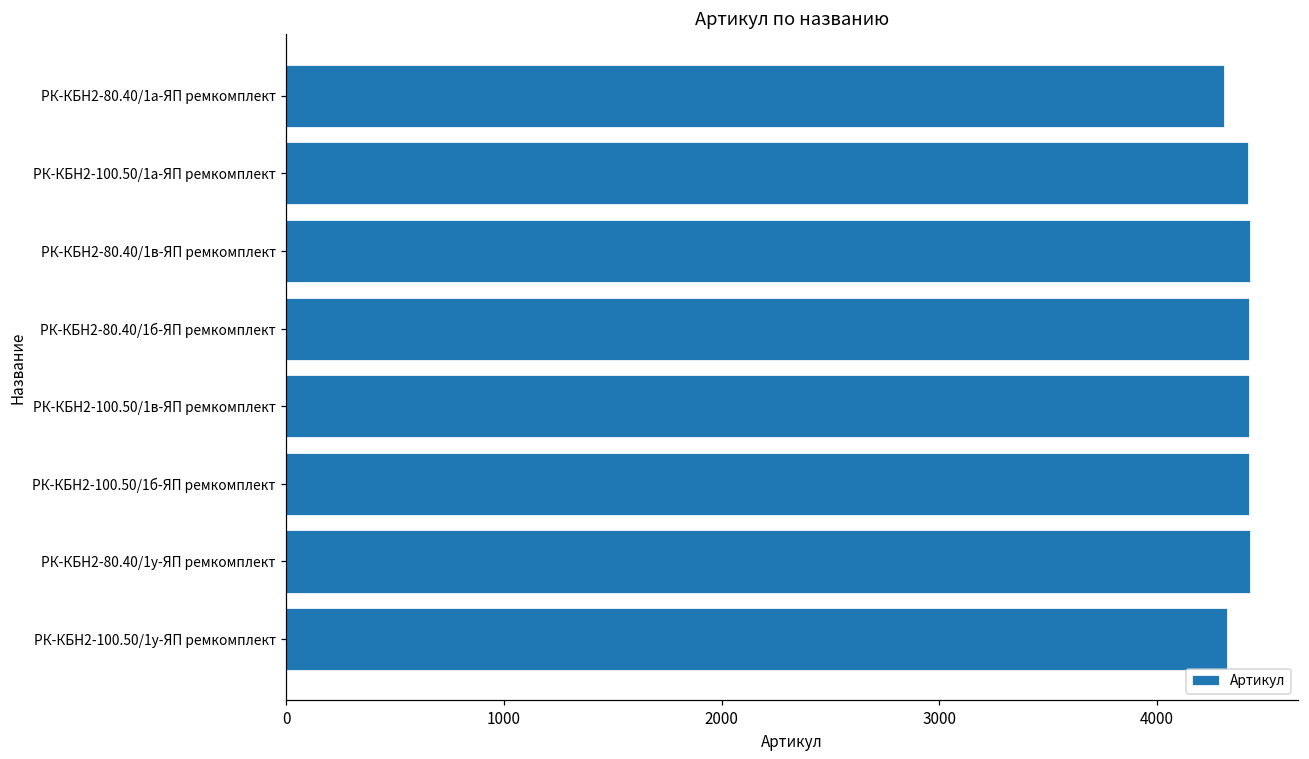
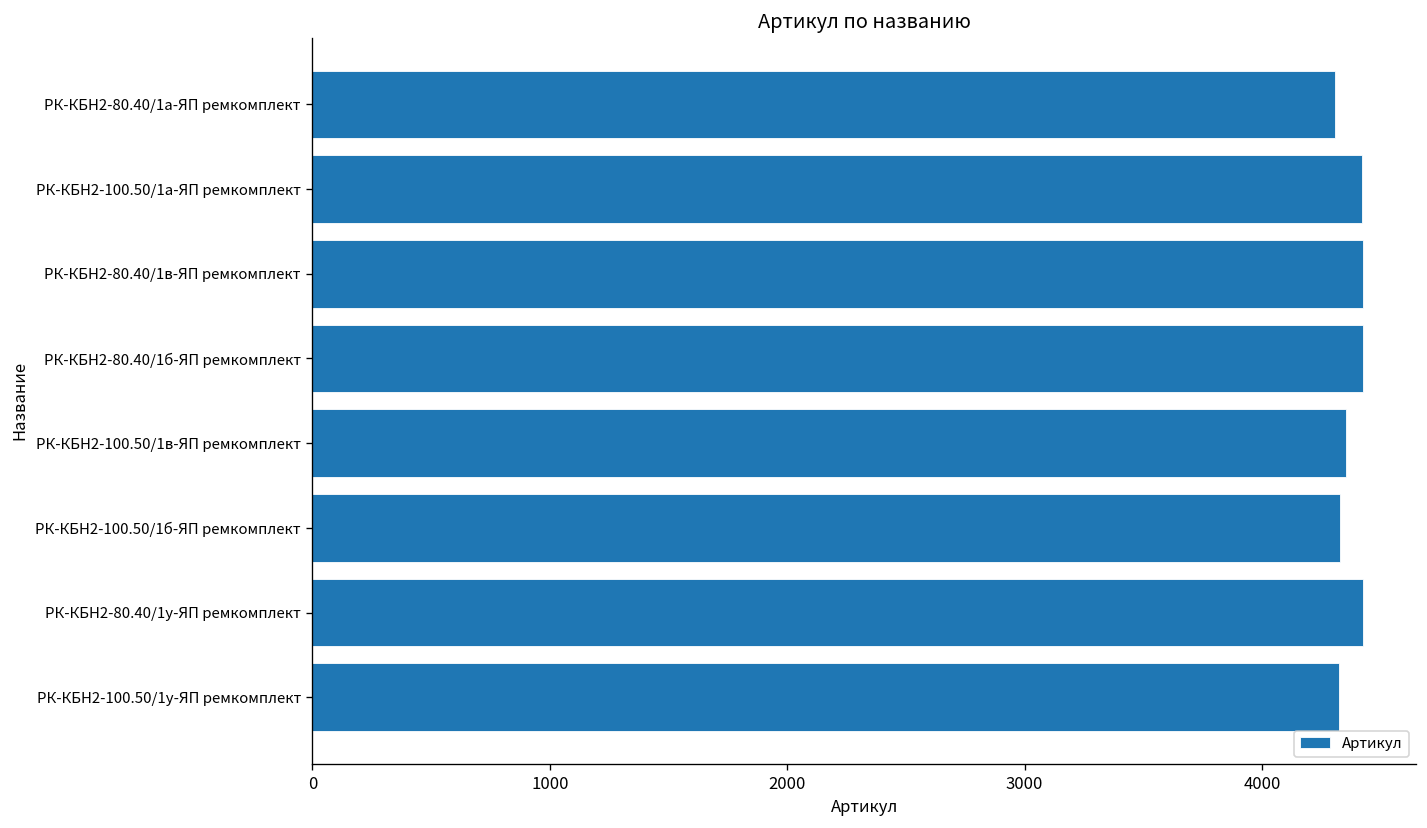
  {
    "РК-КБН2-80.40/1а-ЯП ремкомплект": 4310,
    "РК-КБН2-100.50/1а-ЯП ремкомплект": 4420,
    "РК-КБН2-80.40/1в-ЯП ремкомплект": 4430,
    "РК-КБН2-80.40/1б-ЯП ремкомплект": 4430,
-   "РК-КБН2-100.50/1в-ЯП ремкомплект": 4420,
-   "РК-КБН2-100.50/1б-ЯП ремкомплект": 4420,
+   "РК-КБН2-100.50/1в-ЯП ремкомплект": 4360,
+   "РК-КБН2-100.50/1б-ЯП ремкомплект": 4330,
    "РК-КБН2-80.40/1у-ЯП ремкомплект": 4430,
    "РК-КБН2-100.50/1у-ЯП ремкомплект": 4320
  }
